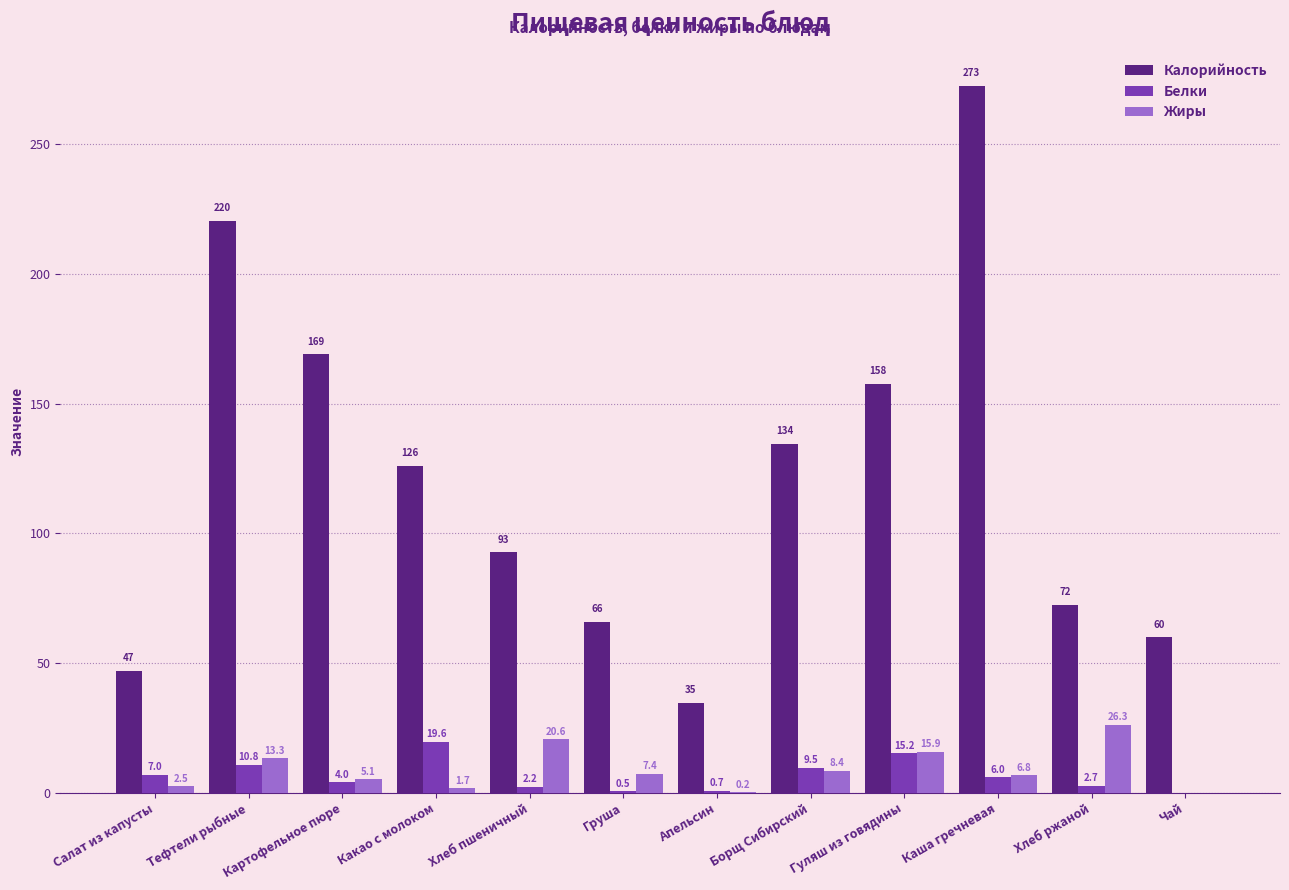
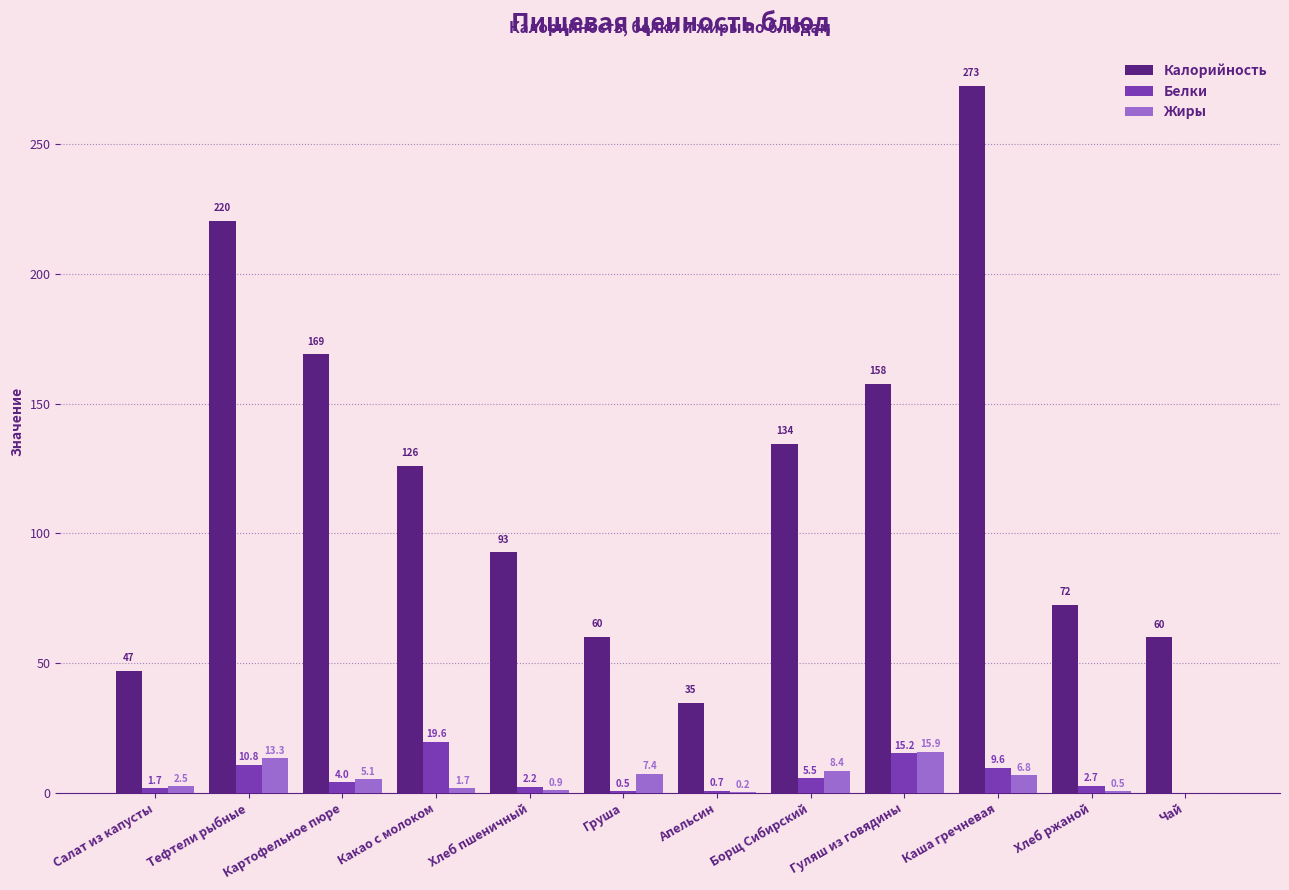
  {
    "Калорийность": {
      "Салат из капусты": 47,
      "Тефтели рыбные": 220,
      "Картофельное пюре": 169,
      "Какао с молоком": 126,
      "Хлеб пшеничный": 93,
-     "Груша": 66,
+     "Груша": 60,
      "Апельсин": 35,
      "Борщ Сибирский": 134,
      "Гуляш из говядины": 158,
      "Каша гречневая": 273,
      "Хлеб ржаной": 72,
      "Чай": 60
    },
    "Белки": {
-     "Салат из капусты": 7.0,
+     "Салат из капусты": 1.7,
      "Тефтели рыбные": 10.8,
      "Картофельное пюре": 4.0,
      "Какао с молоком": 19.6,
      "Хлеб пшеничный": 2.2,
      "Груша": 0.5,
      "Апельсин": 0.7,
-     "Борщ Сибирский": 9.5,
+     "Борщ Сибирский": 5.5,
      "Гуляш из говядины": 15.2,
-     "Каша гречневая": 6.0,
+     "Каша гречневая": 9.6,
      "Хлеб ржаной": 2.7
    },
    "Жиры": {
      "Салат из капусты": 2.5,
      "Тефтели рыбные": 13.3,
      "Картофельное пюре": 5.1,
      "Какао с молоком": 1.7,
-     "Хлеб пшеничный": 20.6,
+     "Хлеб пшеничный": 0.9,
      "Груша": 7.4,
      "Апельсин": 0.2,
      "Борщ Сибирский": 8.4,
      "Гуляш из говядины": 15.9,
      "Каша гречневая": 6.8,
-     "Хлеб ржаной": 26.3
+     "Хлеб ржаной": 0.5
    }
  }
